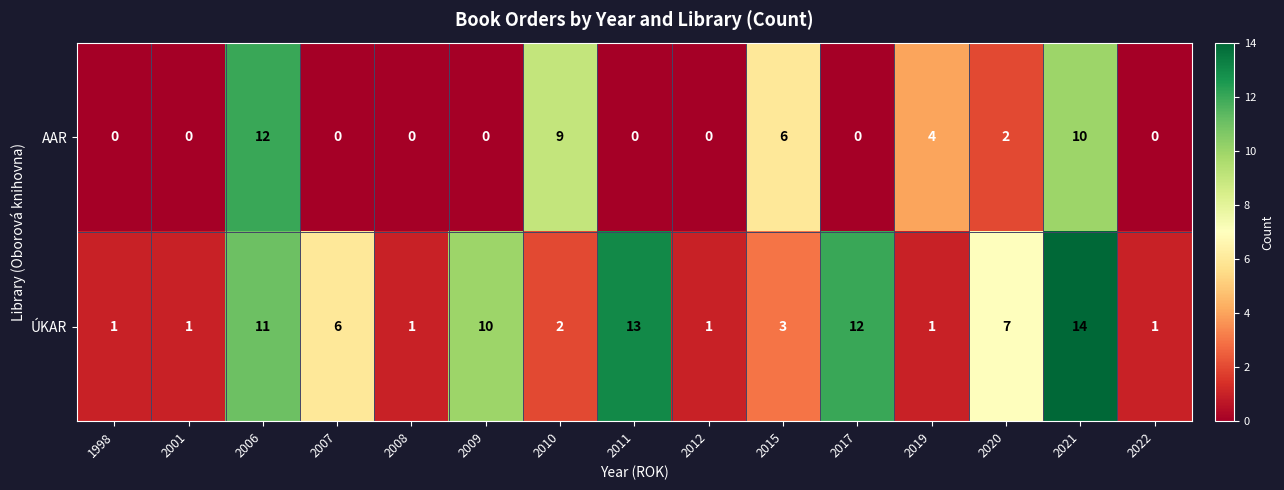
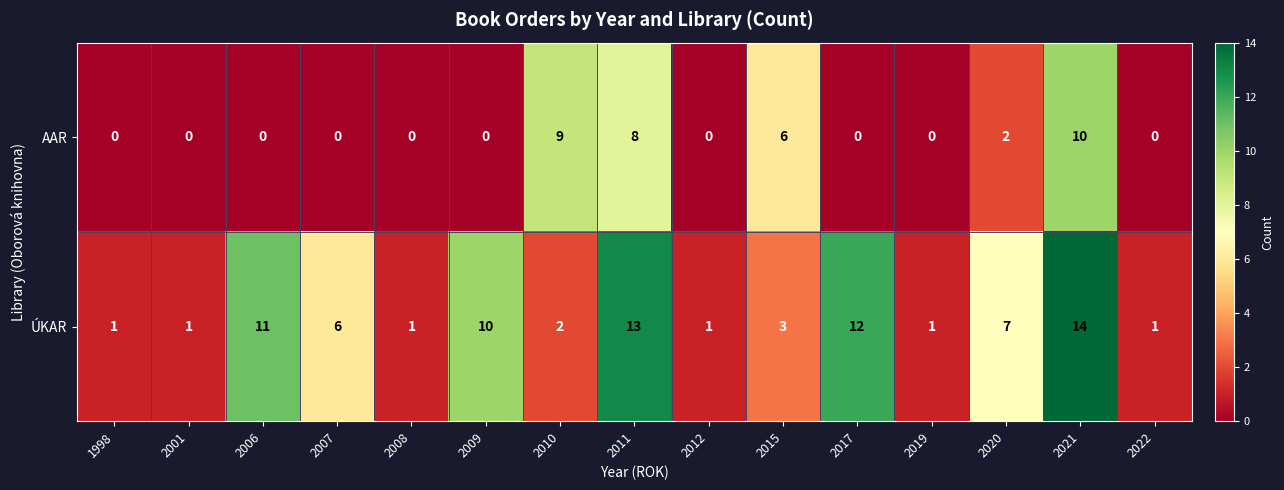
  {
    "AAR": {
      "1998": 0,
      "2001": 0,
-     "2006": 12,
+     "2006": 0,
      "2007": 0,
      "2008": 0,
      "2009": 0,
      "2010": 9,
-     "2011": 0,
+     "2011": 8,
      "2012": 0,
      "2015": 6,
      "2017": 0,
-     "2019": 4,
+     "2019": 0,
      "2020": 2,
      "2021": 10,
      "2022": 0
    },
    "ÚKAR": {
      "1998": 1,
      "2001": 1,
      "2006": 11,
      "2007": 6,
      "2008": 1,
      "2009": 10,
      "2010": 2,
      "2011": 13,
      "2012": 1,
      "2015": 3,
      "2017": 12,
      "2019": 1,
      "2020": 7,
      "2021": 14,
      "2022": 1
    }
  }
